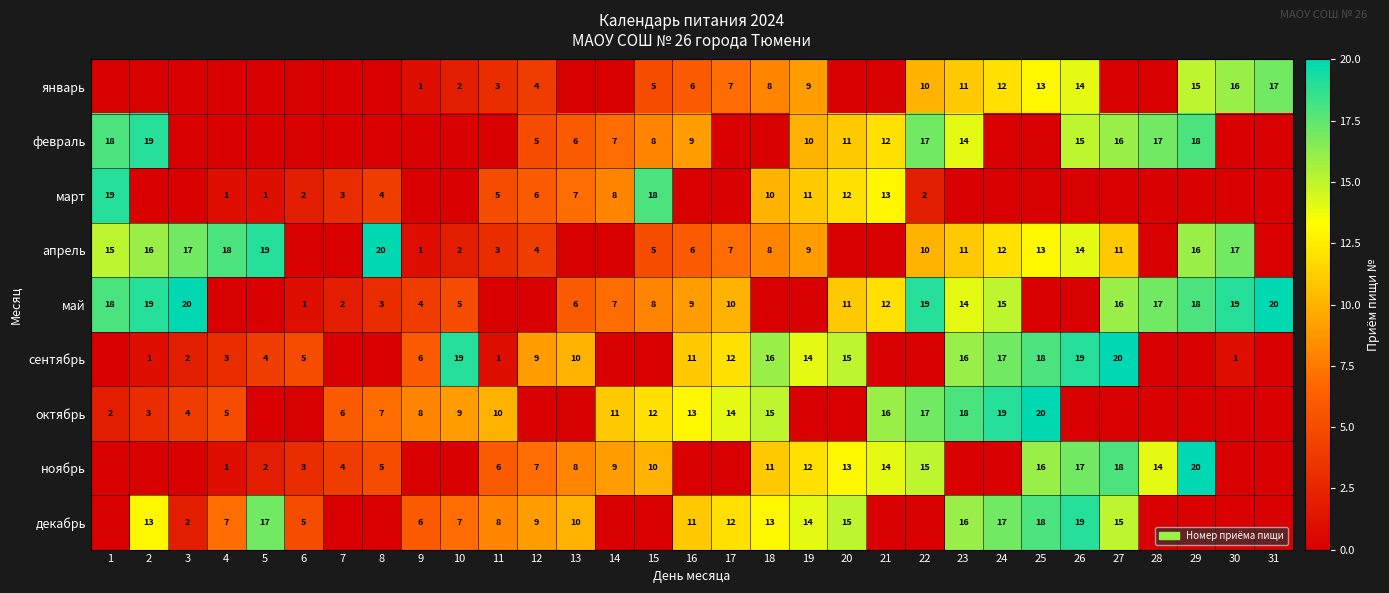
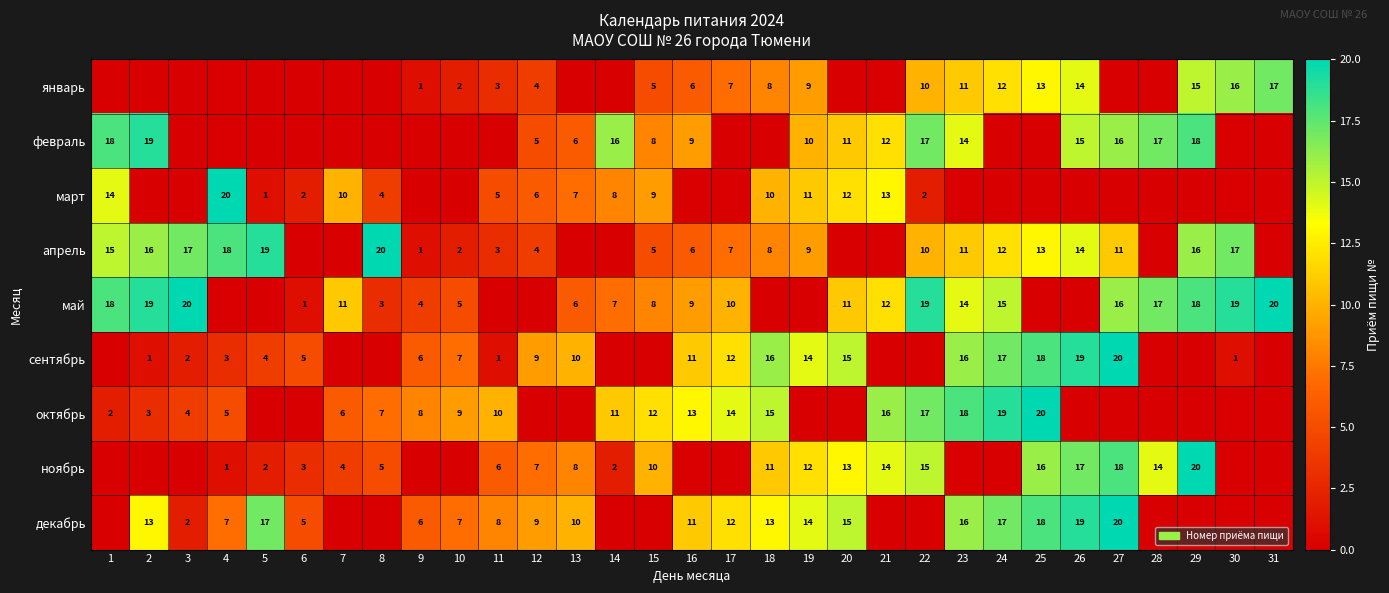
  {
    "январь": {
      "9": 1,
      "10": 2,
      "11": 3,
      "12": 4,
      "15": 5,
      "16": 6,
      "17": 7,
      "18": 8,
      "19": 9,
      "22": 10,
      "23": 11,
      "24": 12,
      "25": 13,
      "26": 14,
      "29": 15,
      "30": 16,
      "31": 17
    },
    "февраль": {
      "1": 18,
      "2": 19,
      "12": 5,
      "13": 6,
-     "14": 7,
+     "14": 16,
      "15": 8,
      "16": 9,
      "19": 10,
      "20": 11,
      "21": 12,
      "22": 17,
      "23": 14,
      "26": 15,
      "27": 16,
      "28": 17,
      "29": 18
    },
    "март": {
-     "1": 19,
-     "4": 1,
+     "1": 14,
+     "4": 20,
      "5": 1,
      "6": 2,
-     "7": 3,
+     "7": 10,
      "8": 4,
      "11": 5,
      "12": 6,
      "13": 7,
      "14": 8,
-     "15": 18,
+     "15": 9,
      "18": 10,
      "19": 11,
      "20": 12,
      "21": 13,
      "22": 2
    },
    "апрель": {
      "1": 15,
      "2": 16,
      "3": 17,
      "4": 18,
      "5": 19,
      "8": 20,
      "9": 1,
      "10": 2,
      "11": 3,
      "12": 4,
      "15": 5,
      "16": 6,
      "17": 7,
      "18": 8,
      "19": 9,
      "22": 10,
      "23": 11,
      "24": 12,
      "25": 13,
      "26": 14,
      "27": 11,
      "29": 16,
      "30": 17
    },
    "май": {
      "1": 18,
      "2": 19,
      "3": 20,
      "6": 1,
-     "7": 2,
+     "7": 11,
      "8": 3,
      "9": 4,
      "10": 5,
      "13": 6,
      "14": 7,
      "15": 8,
      "16": 9,
      "17": 10,
      "20": 11,
      "21": 12,
      "22": 19,
      "23": 14,
      "24": 15,
      "27": 16,
      "28": 17,
      "29": 18,
      "30": 19,
      "31": 20
    },
    "сентябрь": {
      "2": 1,
      "3": 2,
      "4": 3,
      "5": 4,
      "6": 5,
      "9": 6,
-     "10": 19,
+     "10": 7,
      "11": 1,
      "12": 9,
      "13": 10,
      "16": 11,
      "17": 12,
      "18": 16,
      "19": 14,
      "20": 15,
      "23": 16,
      "24": 17,
      "25": 18,
      "26": 19,
      "27": 20,
      "30": 1
    },
    "октябрь": {
      "1": 2,
      "2": 3,
      "3": 4,
      "4": 5,
      "7": 6,
      "8": 7,
      "9": 8,
      "10": 9,
      "11": 10,
      "14": 11,
      "15": 12,
      "16": 13,
      "17": 14,
      "18": 15,
      "21": 16,
      "22": 17,
      "23": 18,
      "24": 19,
      "25": 20
    },
    "ноябрь": {
      "4": 1,
      "5": 2,
      "6": 3,
      "7": 4,
      "8": 5,
      "11": 6,
      "12": 7,
      "13": 8,
-     "14": 9,
+     "14": 2,
      "15": 10,
      "18": 11,
      "19": 12,
      "20": 13,
      "21": 14,
      "22": 15,
      "25": 16,
      "26": 17,
      "27": 18,
      "28": 14,
      "29": 20
    },
    "декабрь": {
      "2": 13,
      "3": 2,
      "4": 7,
      "5": 17,
      "6": 5,
      "9": 6,
      "10": 7,
      "11": 8,
      "12": 9,
      "13": 10,
      "16": 11,
      "17": 12,
      "18": 13,
      "19": 14,
      "20": 15,
      "23": 16,
      "24": 17,
      "25": 18,
      "26": 19,
-     "27": 15
+     "27": 20
    }
  }
